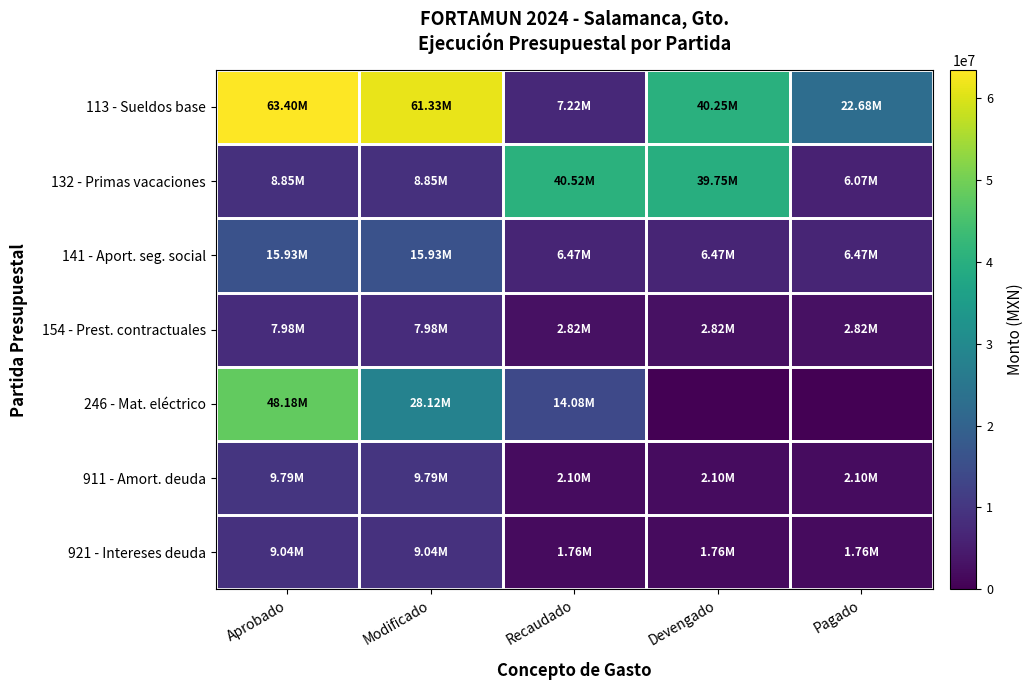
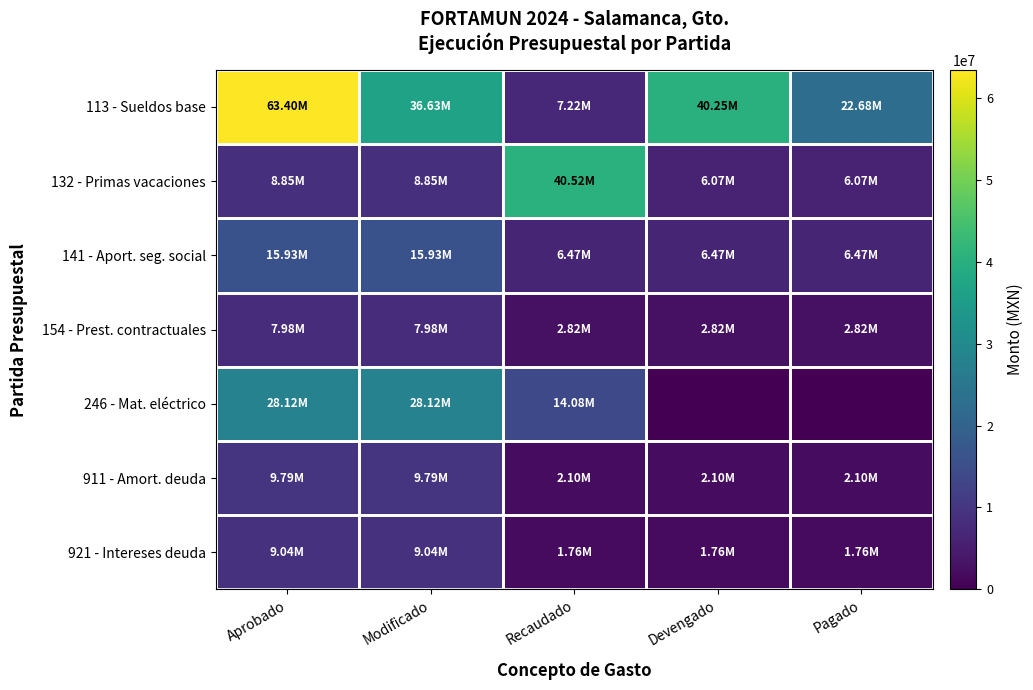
  {
    "113 - Sueldos base": {
      "Aprobado": "63.40M",
-     "Modificado": "61.33M",
+     "Modificado": "36.63M",
      "Recaudado": "7.22M",
      "Devengado": "40.25M",
      "Pagado": "22.68M"
    },
    "132 - Primas vacaciones": {
      "Aprobado": "8.85M",
      "Modificado": "8.85M",
      "Recaudado": "40.52M",
-     "Devengado": "39.75M",
+     "Devengado": "6.07M",
      "Pagado": "6.07M"
    },
    "141 - Aport. seg. social": {
      "Aprobado": "15.93M",
      "Modificado": "15.93M",
      "Recaudado": "6.47M",
      "Devengado": "6.47M",
      "Pagado": "6.47M"
    },
    "154 - Prest. contractuales": {
      "Aprobado": "7.98M",
      "Modificado": "7.98M",
      "Recaudado": "2.82M",
      "Devengado": "2.82M",
      "Pagado": "2.82M"
    },
    "246 - Mat. eléctrico": {
-     "Aprobado": "48.18M",
+     "Aprobado": "28.12M",
      "Modificado": "28.12M",
      "Recaudado": "14.08M"
    },
    "911 - Amort. deuda": {
      "Aprobado": "9.79M",
      "Modificado": "9.79M",
      "Recaudado": "2.10M",
      "Devengado": "2.10M",
      "Pagado": "2.10M"
    },
    "921 - Intereses deuda": {
      "Aprobado": "9.04M",
      "Modificado": "9.04M",
      "Recaudado": "1.76M",
      "Devengado": "1.76M",
      "Pagado": "1.76M"
    }
  }
